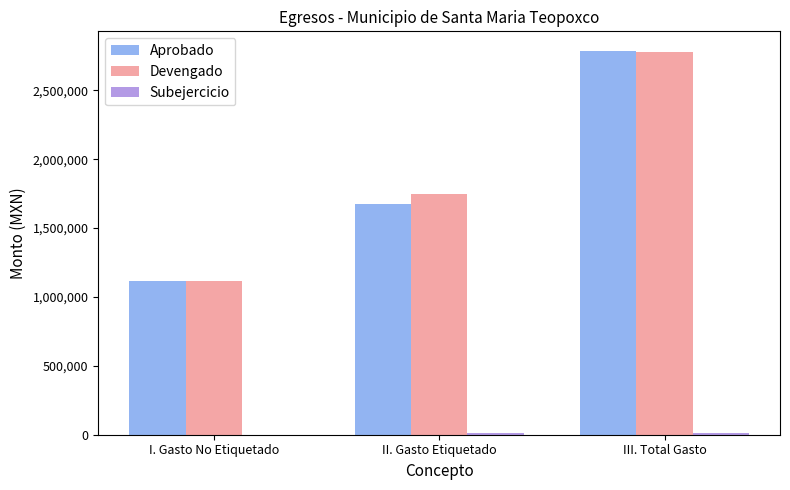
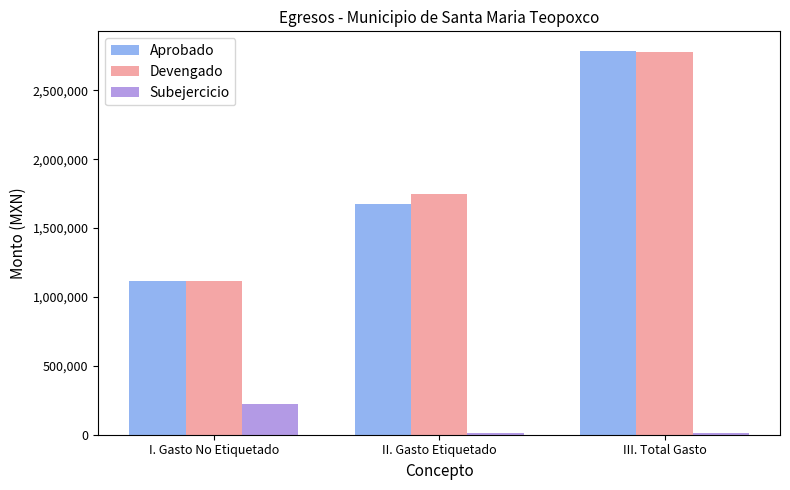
  {
    "Aprobado": {
      "I. Gasto No Etiquetado": "1,110,000",
      "II. Gasto Etiquetado": "1,680,000",
      "III. Total Gasto": "2,790,000"
    },
    "Devengado": {
      "I. Gasto No Etiquetado": "1,110,000",
      "II. Gasto Etiquetado": "1,750,000",
      "III. Total Gasto": "2,780,000"
    },
    "Subejercicio": {
-     "I. Gasto No Etiquetado": "0"
+     "I. Gasto No Etiquetado": "220,000"
    }
  }
